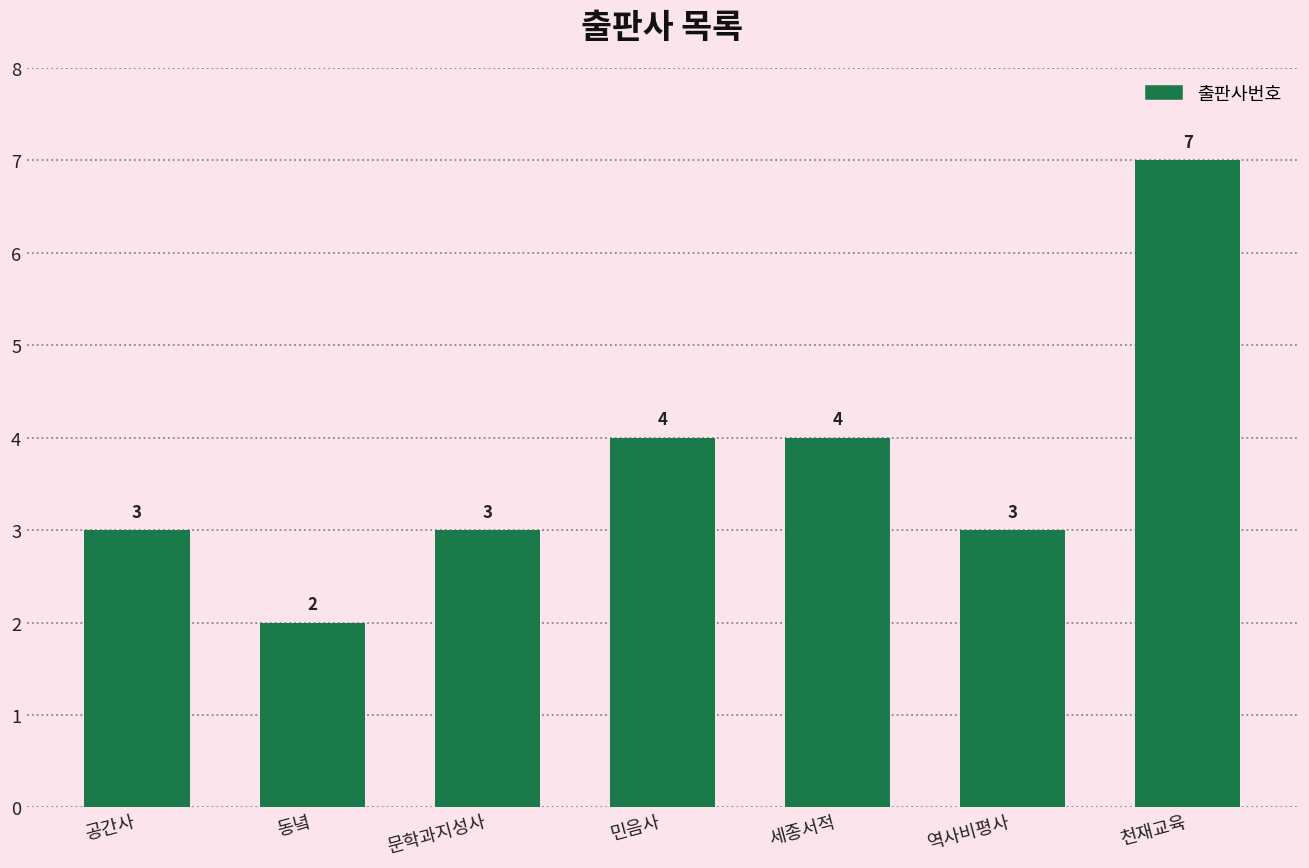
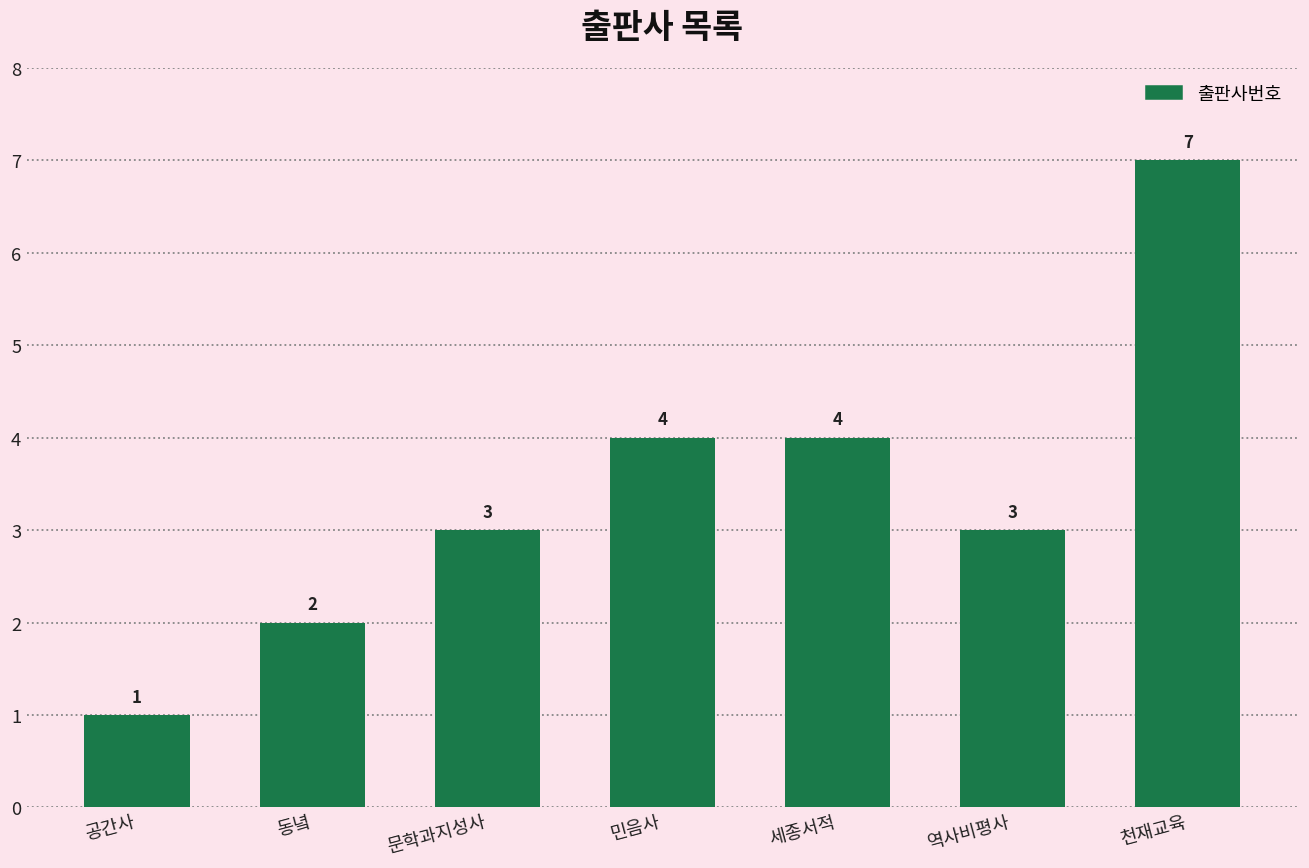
  {
-   "공간사": 3,
+   "공간사": 1,
    "동녘": 2,
    "문학과지성사": 3,
    "민음사": 4,
    "세종서적": 4,
    "역사비평사": 3,
    "천재교육": 7
  }
